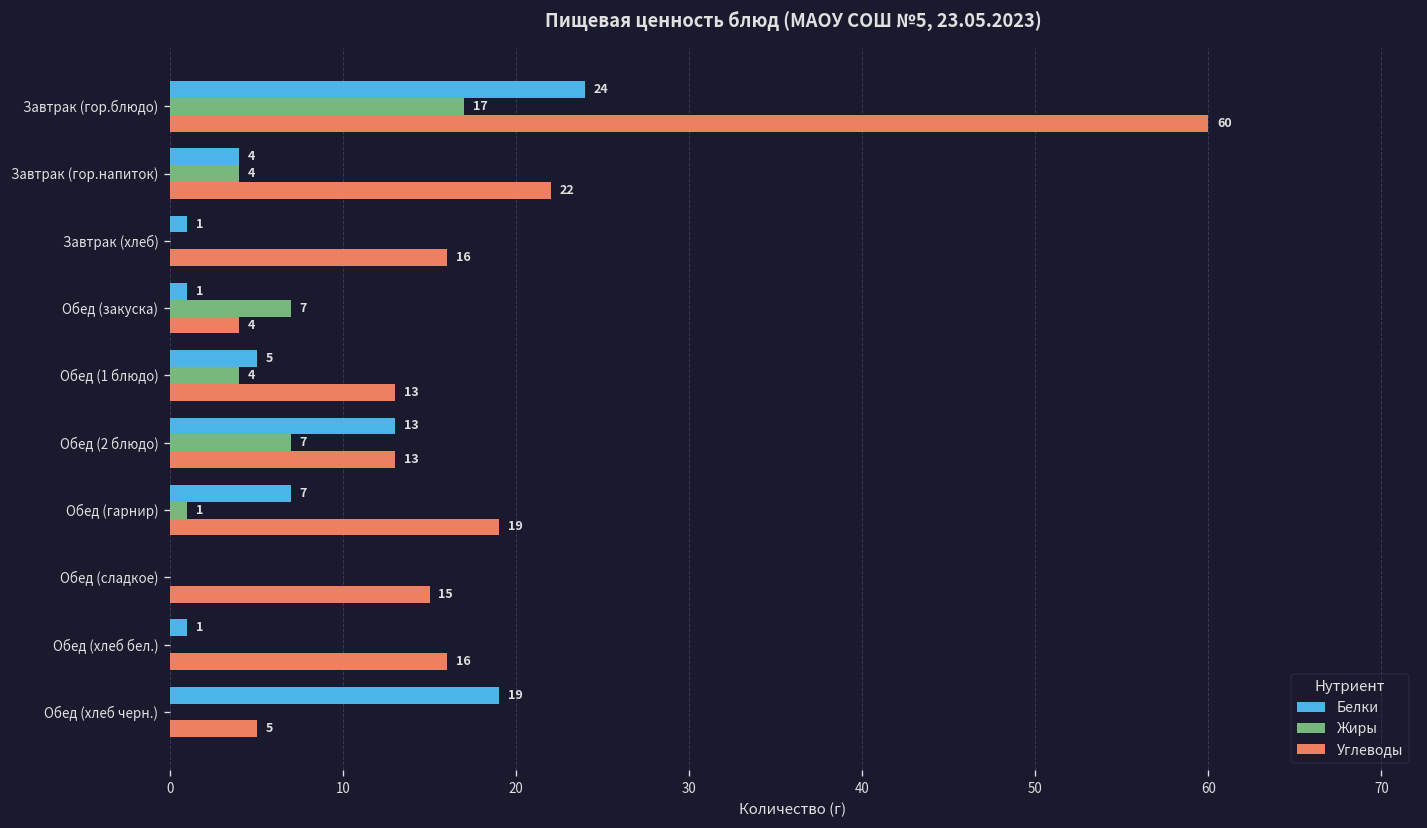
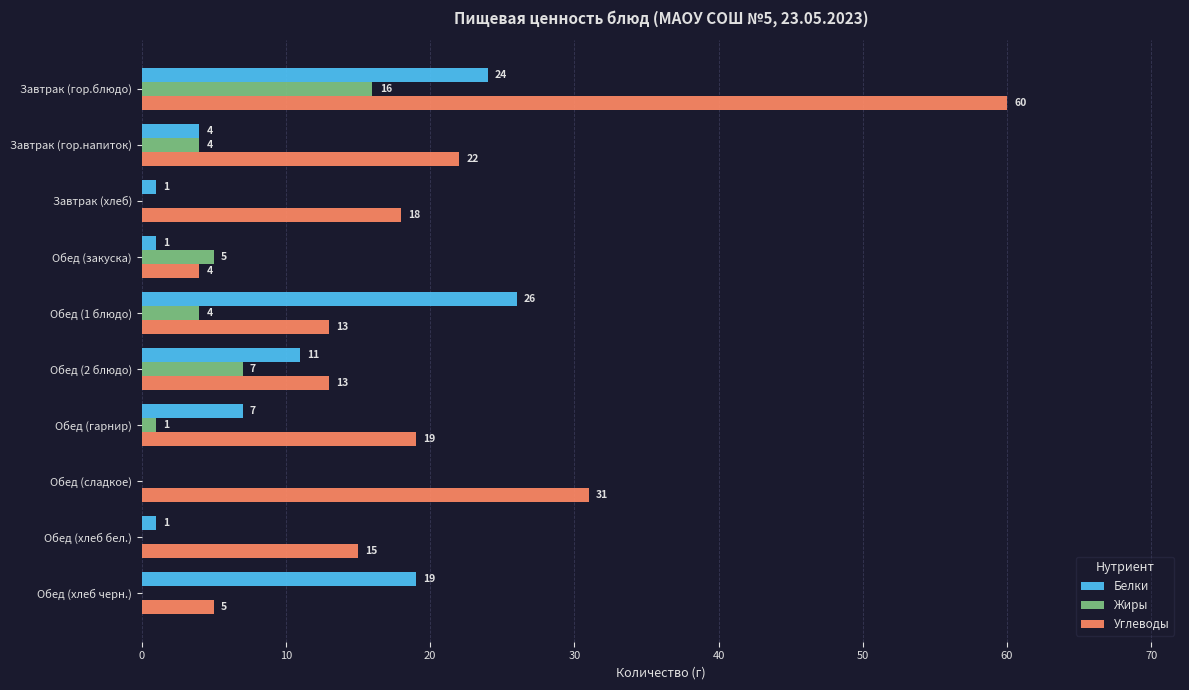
  {
    "Белки": {
      "Завтрак (гор.блюдо)": 24,
      "Завтрак (гор.напиток)": 4,
      "Завтрак (хлеб)": 1,
      "Обед (закуска)": 1,
-     "Обед (1 блюдо)": 5,
-     "Обед (2 блюдо)": 13,
+     "Обед (1 блюдо)": 26,
+     "Обед (2 блюдо)": 11,
      "Обед (гарнир)": 7,
      "Обед (хлеб бел.)": 1,
      "Обед (хлеб черн.)": 19
    },
    "Жиры": {
-     "Завтрак (гор.блюдо)": 17,
+     "Завтрак (гор.блюдо)": 16,
      "Завтрак (гор.напиток)": 4,
-     "Обед (закуска)": 7,
+     "Обед (закуска)": 5,
      "Обед (1 блюдо)": 4,
      "Обед (2 блюдо)": 7,
      "Обед (гарнир)": 1
    },
    "Углеводы": {
      "Завтрак (гор.блюдо)": 60,
      "Завтрак (гор.напиток)": 22,
-     "Завтрак (хлеб)": 16,
+     "Завтрак (хлеб)": 18,
      "Обед (закуска)": 4,
      "Обед (1 блюдо)": 13,
      "Обед (2 блюдо)": 13,
      "Обед (гарнир)": 19,
-     "Обед (сладкое)": 15,
-     "Обед (хлеб бел.)": 16,
+     "Обед (сладкое)": 31,
+     "Обед (хлеб бел.)": 15,
      "Обед (хлеб черн.)": 5
    }
  }
